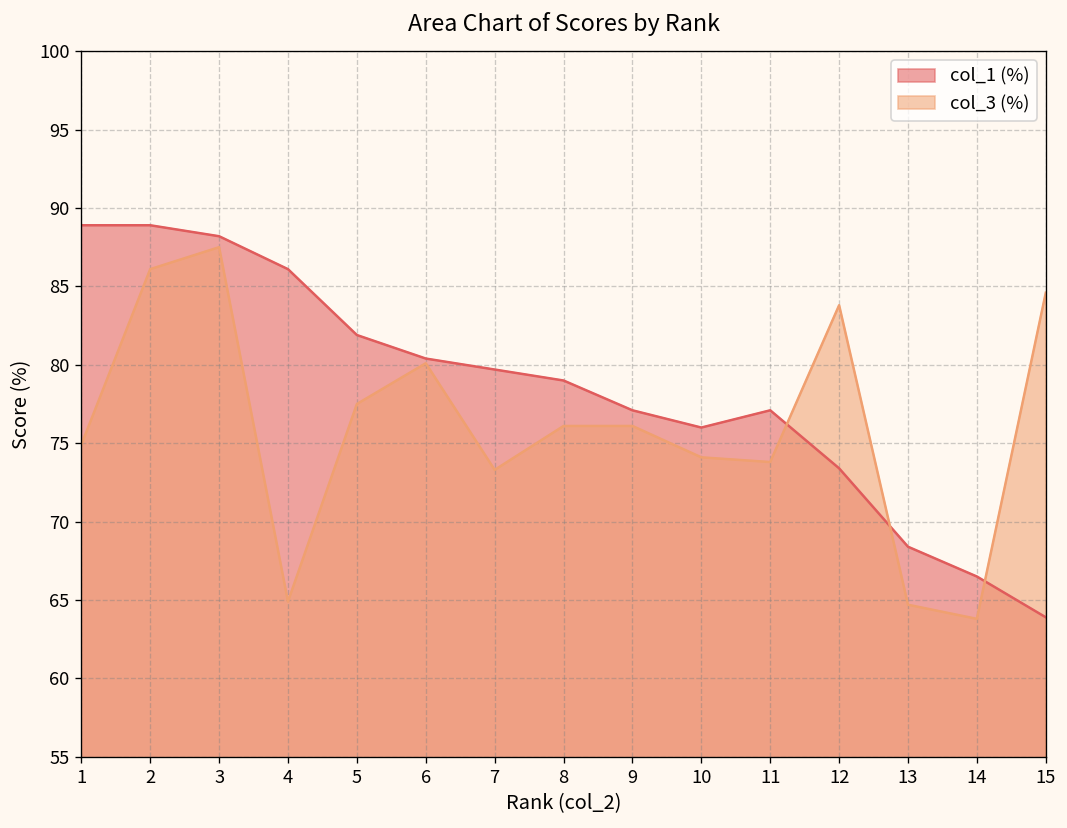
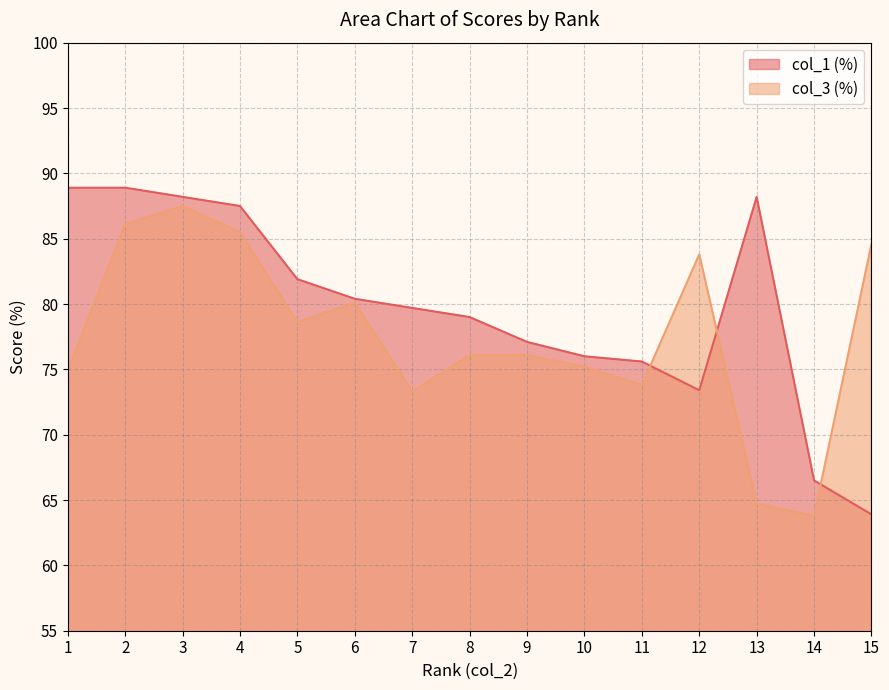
  {
    "col_1 (%)": {
      "1": 88.9,
      "2": 88.9,
      "3": 88.2,
-     "4": 86.1,
+     "4": 87.5,
      "5": 81.9,
      "6": 80.4,
      "7": 79.7,
      "8": 79.0,
      "9": 77.1,
      "10": 76.0,
-     "11": 77.1,
+     "11": 75.6,
      "12": 73.4,
-     "13": 68.4,
+     "13": 88.2,
      "14": 66.5,
      "15": 63.9
    },
    "col_3 (%)": {
      "1": 74.9,
      "2": 86.1,
      "3": 87.5,
-     "4": 64.9,
-     "5": 77.5,
+     "4": 85.5,
+     "5": 78.6,
      "6": 80.1,
      "7": 73.3,
      "8": 76.1,
      "9": 76.1,
-     "10": 74.1,
+     "10": 75.2,
      "11": 73.8,
      "12": 83.8,
      "13": 64.7,
      "14": 63.8,
      "15": 84.6
    }
  }
